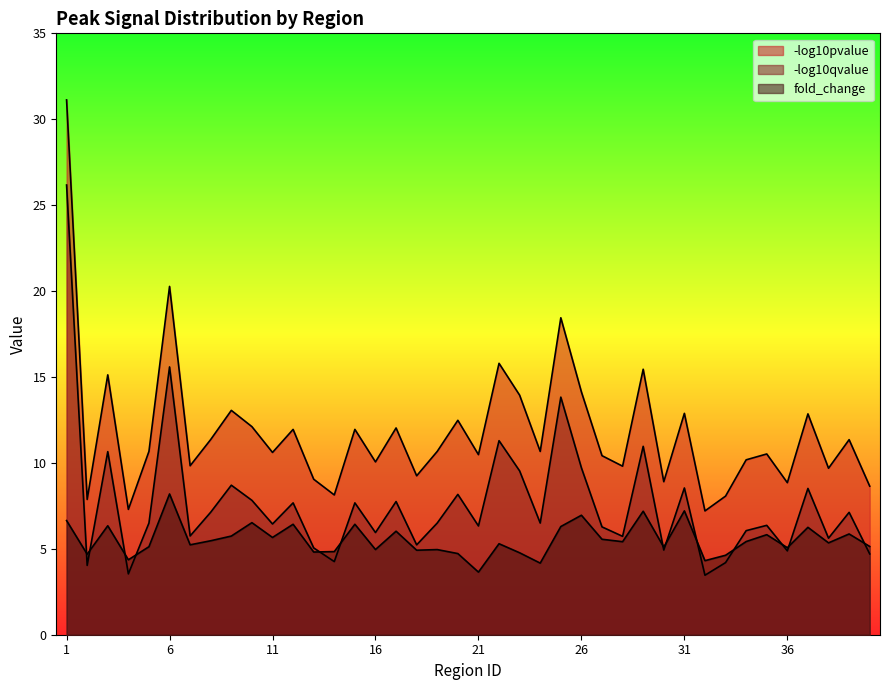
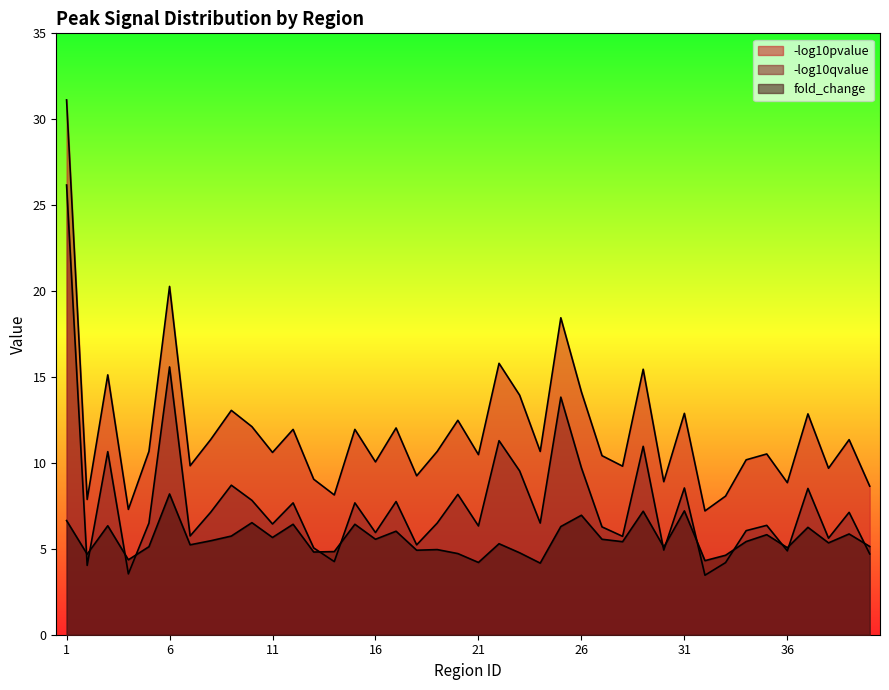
  {
    "fold_change": {
      "1": 6.6,
      "6": 8.2,
      "11": 5.7,
-     "16": 5.0,
-     "21": 3.6,
+     "16": 5.6,
+     "21": 4.2,
      "26": 7.0,
      "31": 7.2,
      "36": 5.1
    }
  }
